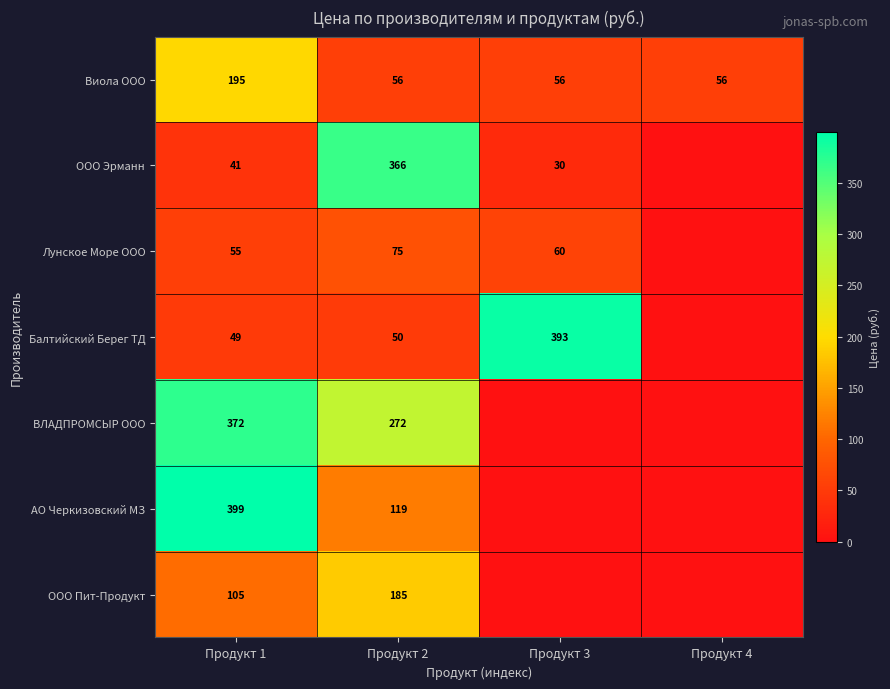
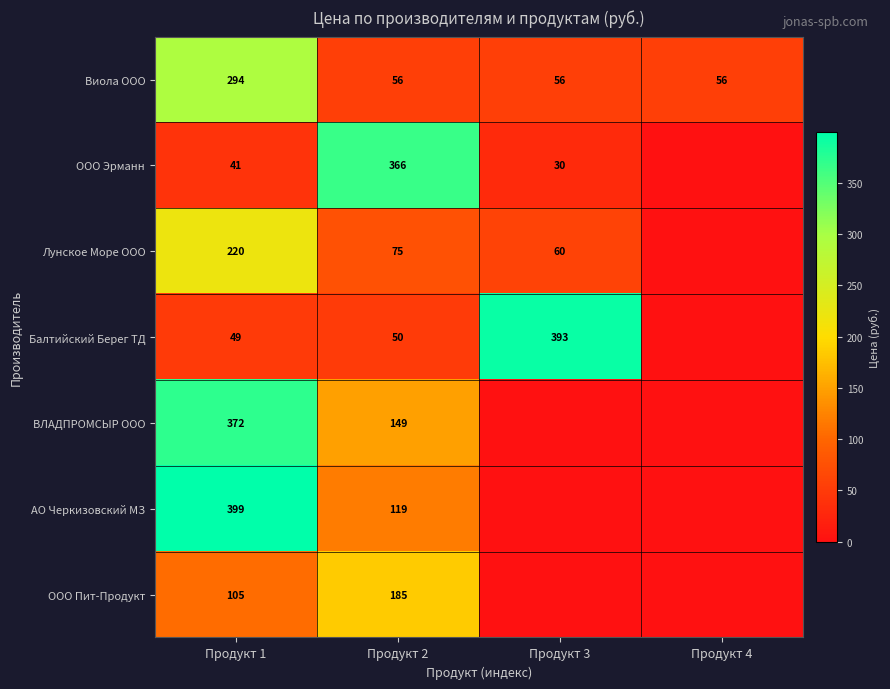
  {
    "Виола ООО": {
-     "Продукт 1": 195,
+     "Продукт 1": 294,
      "Продукт 2": 56,
      "Продукт 3": 56,
      "Продукт 4": 56
    },
    "ООО Эрманн": {
      "Продукт 1": 41,
      "Продукт 2": 366,
      "Продукт 3": 30
    },
    "Лунское Море ООО": {
-     "Продукт 1": 55,
+     "Продукт 1": 220,
      "Продукт 2": 75,
      "Продукт 3": 60
    },
    "Балтийский Берег ТД": {
      "Продукт 1": 49,
      "Продукт 2": 50,
      "Продукт 3": 393
    },
    "ВЛАДПРОМСЫР ООО": {
      "Продукт 1": 372,
-     "Продукт 2": 272
+     "Продукт 2": 149
    },
    "АО Черкизовский МЗ": {
      "Продукт 1": 399,
      "Продукт 2": 119
    },
    "ООО Пит-Продукт": {
      "Продукт 1": 105,
      "Продукт 2": 185
    }
  }
